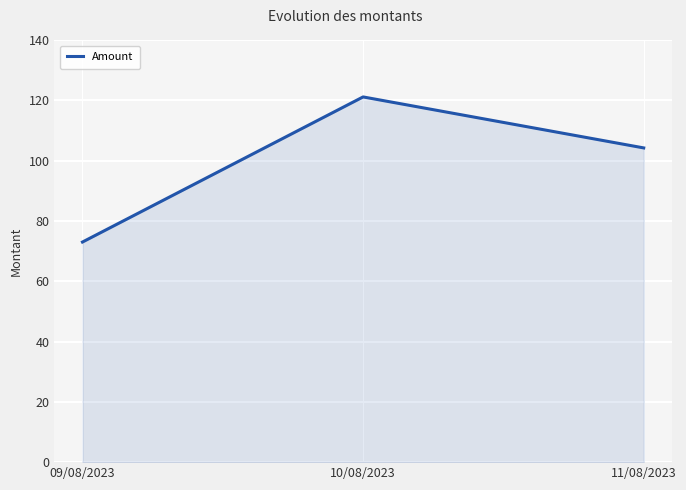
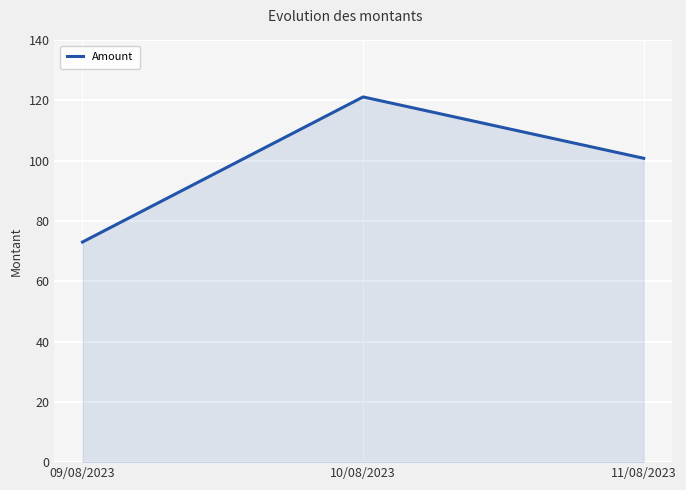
  {
    "09/08/2023": 73,
    "10/08/2023": 121,
-   "11/08/2023": 104
+   "11/08/2023": 101
  }
